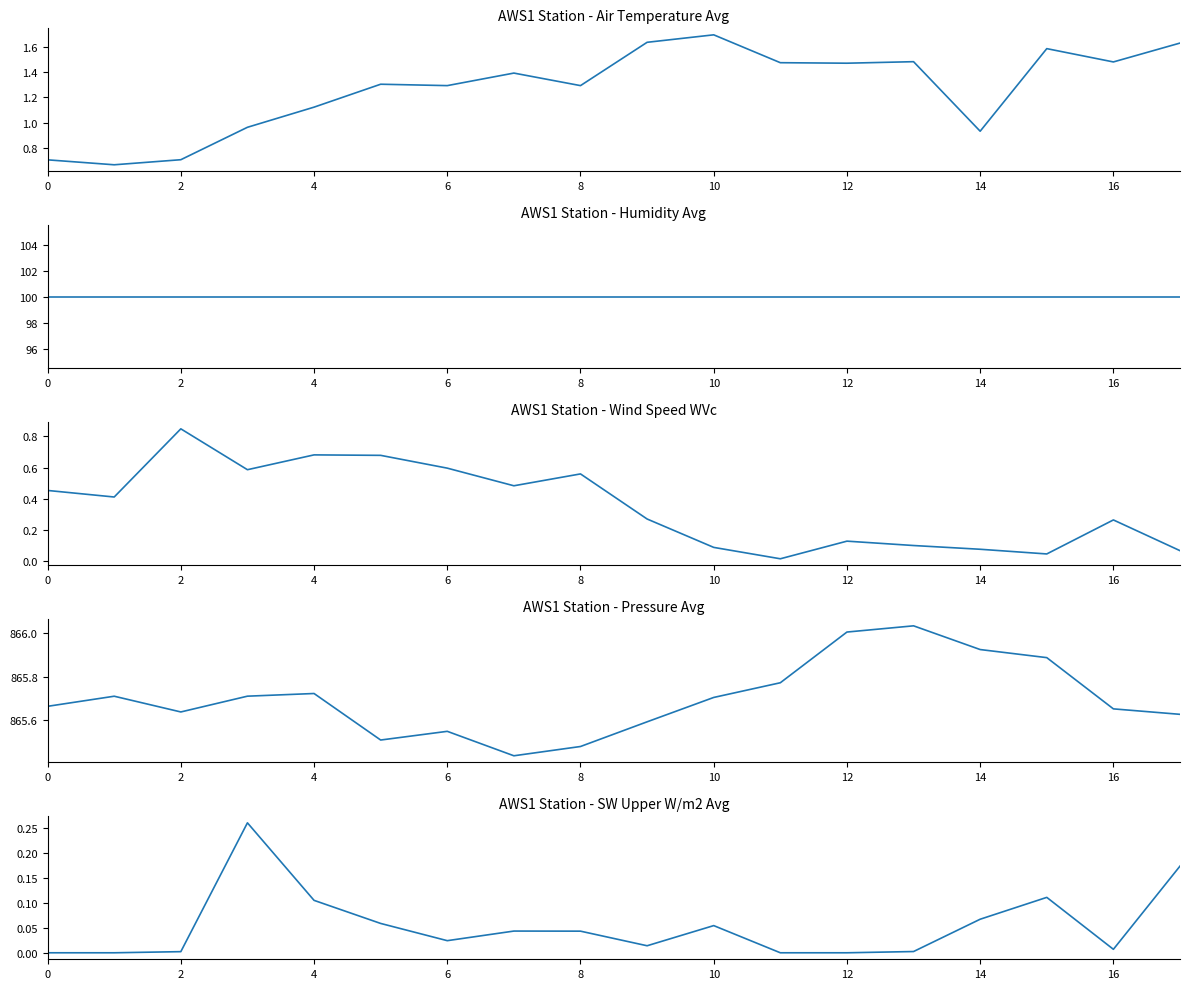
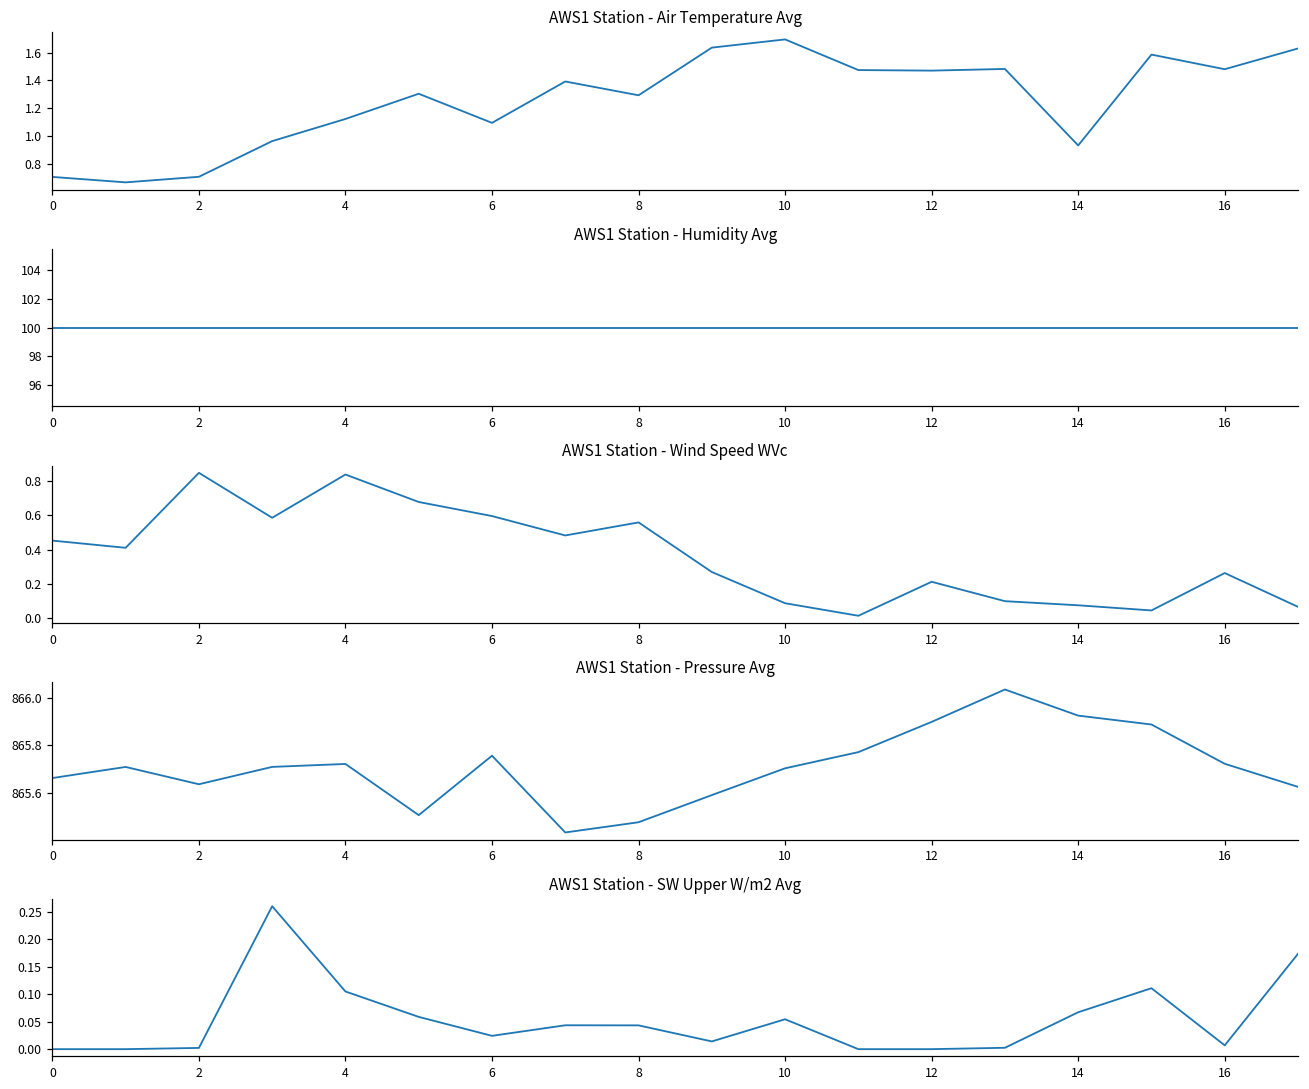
  {
    "AWS1 Station - Air Temperature Avg": {
      "0": 0.71,
      "2": 0.71,
      "4": 1.12,
-     "6": 1.29,
+     "6": 1.10,
      "8": 1.29,
      "10": 1.69,
      "12": 1.47,
      "14": 0.93,
      "16": 1.48
    },
    "AWS1 Station - Humidity Avg": {
      "0": 100.0,
      "2": 100.0,
      "4": 100.0,
      "6": 100.0,
      "8": 100.0,
      "10": 100.0,
      "12": 100.0,
      "14": 100.0,
      "16": 100.0
    },
    "AWS1 Station - Wind Speed WVc": {
      "0": 0.45,
      "2": 0.85,
-     "4": 0.68,
+     "4": 0.84,
      "6": 0.60,
      "8": 0.56,
      "10": 0.09,
-     "12": 0.13,
+     "12": 0.21,
      "14": 0.08,
      "16": 0.26
    },
    "AWS1 Station - Pressure Avg": {
      "0": 865.66,
      "2": 865.64,
      "4": 865.72,
-     "6": 865.55,
+     "6": 865.76,
      "8": 865.48,
      "10": 865.70,
-     "12": 866.01,
+     "12": 865.90,
      "14": 865.93,
-     "16": 865.65
+     "16": 865.72
    },
    "AWS1 Station - SW Upper W/m2 Avg": {
      "0": 0.00,
      "2": 0.00,
      "4": 0.11,
      "6": 0.02,
      "8": 0.04,
      "10": 0.05,
      "12": 0.00,
      "14": 0.07,
      "16": 0.01
    }
  }
